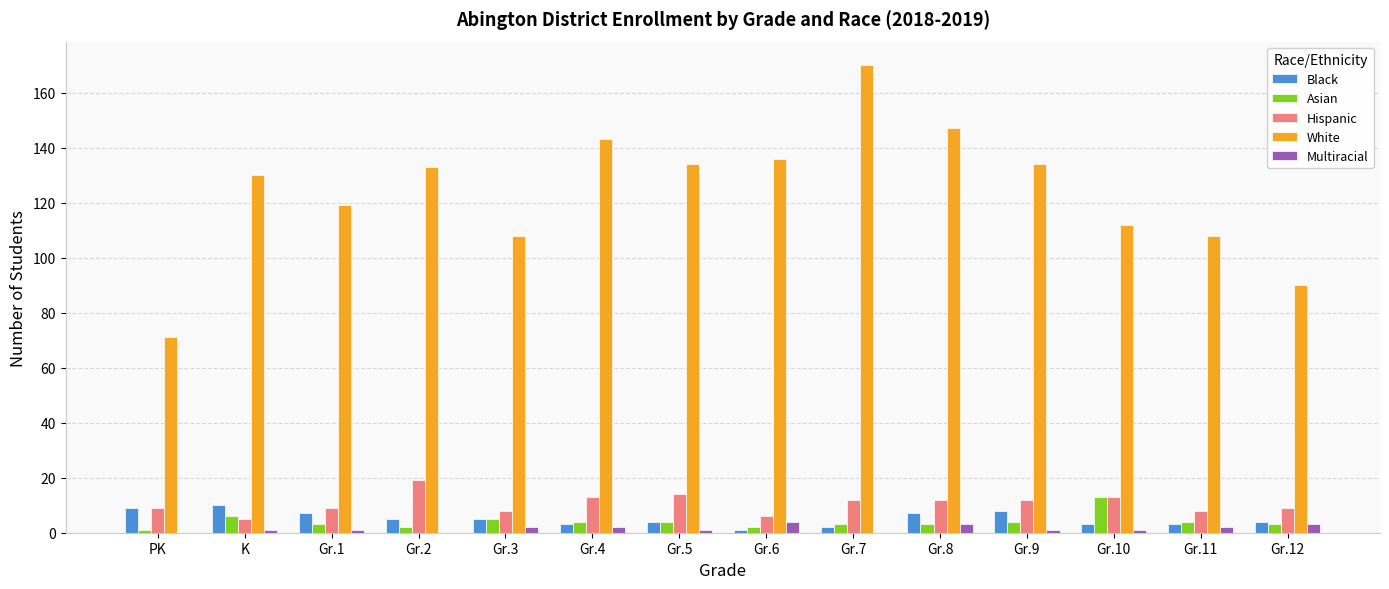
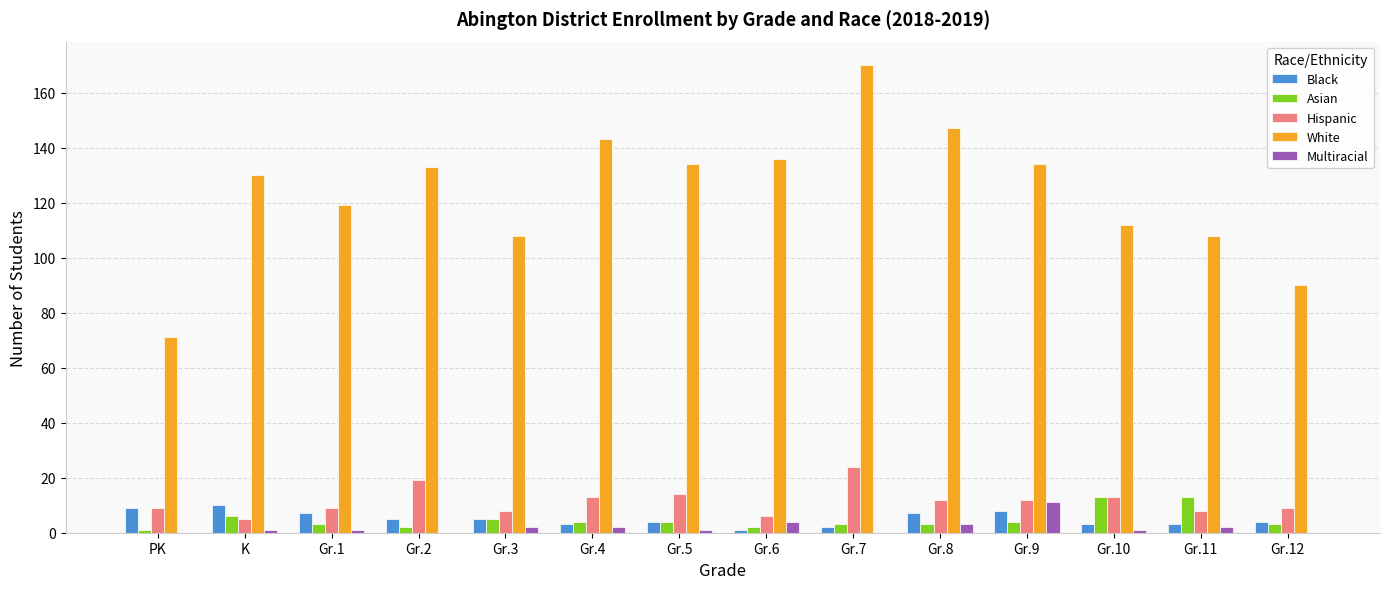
  {
    "Black": {
      "PK": 9,
      "K": 10,
      "Gr.1": 7,
      "Gr.2": 5,
      "Gr.3": 5,
      "Gr.4": 3,
      "Gr.5": 4,
      "Gr.6": 1,
      "Gr.7": 2,
      "Gr.8": 7,
      "Gr.9": 8,
      "Gr.10": 3,
      "Gr.11": 3,
      "Gr.12": 4
    },
    "Asian": {
      "PK": 1,
      "K": 6,
      "Gr.1": 3,
      "Gr.2": 2,
      "Gr.3": 5,
      "Gr.4": 4,
      "Gr.5": 4,
      "Gr.6": 2,
      "Gr.7": 3,
      "Gr.8": 3,
      "Gr.9": 4,
      "Gr.10": 13,
-     "Gr.11": 4,
+     "Gr.11": 13,
      "Gr.12": 3
    },
    "Hispanic": {
      "PK": 9,
      "K": 5,
      "Gr.1": 9,
      "Gr.2": 19,
      "Gr.3": 8,
      "Gr.4": 13,
      "Gr.5": 14,
      "Gr.6": 6,
-     "Gr.7": 12,
+     "Gr.7": 24,
      "Gr.8": 12,
      "Gr.9": 12,
      "Gr.10": 13,
      "Gr.11": 8,
      "Gr.12": 9
    },
    "White": {
      "PK": 71,
      "K": 130,
      "Gr.1": 119,
      "Gr.2": 133,
      "Gr.3": 108,
      "Gr.4": 143,
      "Gr.5": 134,
      "Gr.6": 136,
      "Gr.7": 170,
      "Gr.8": 147,
      "Gr.9": 134,
      "Gr.10": 112,
      "Gr.11": 108,
      "Gr.12": 90
    },
    "Multiracial": {
      "PK": 0,
      "K": 1,
      "Gr.1": 1,
      "Gr.2": 0,
      "Gr.3": 2,
      "Gr.4": 2,
      "Gr.5": 1,
      "Gr.6": 4,
      "Gr.7": 0,
      "Gr.8": 3,
-     "Gr.9": 1,
+     "Gr.9": 11,
      "Gr.10": 1,
      "Gr.11": 2,
-     "Gr.12": 3
+     "Gr.12": 0
    }
  }
